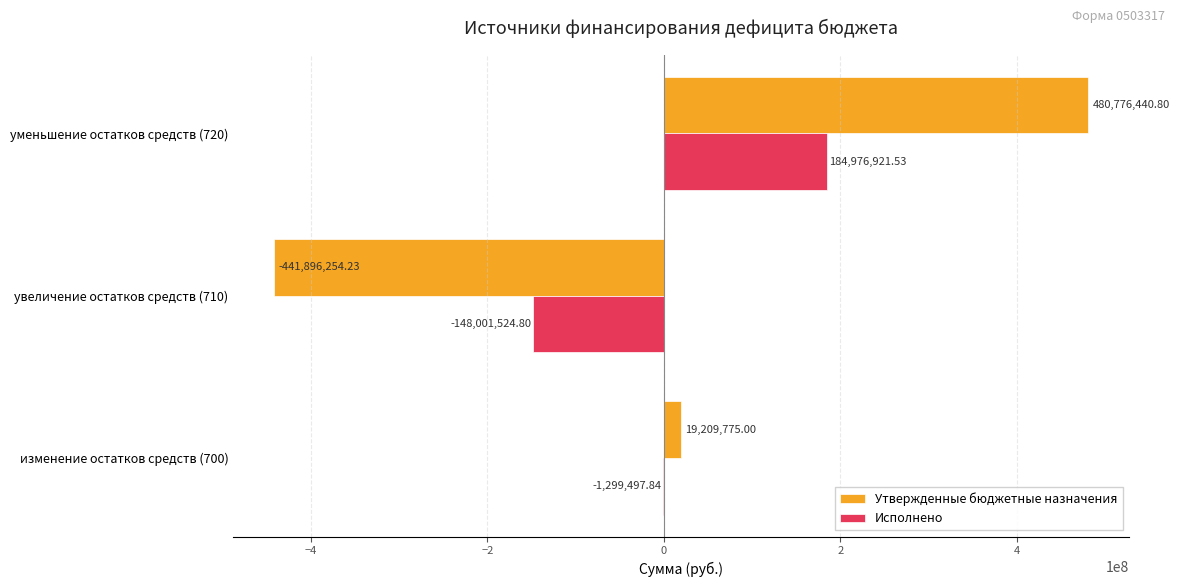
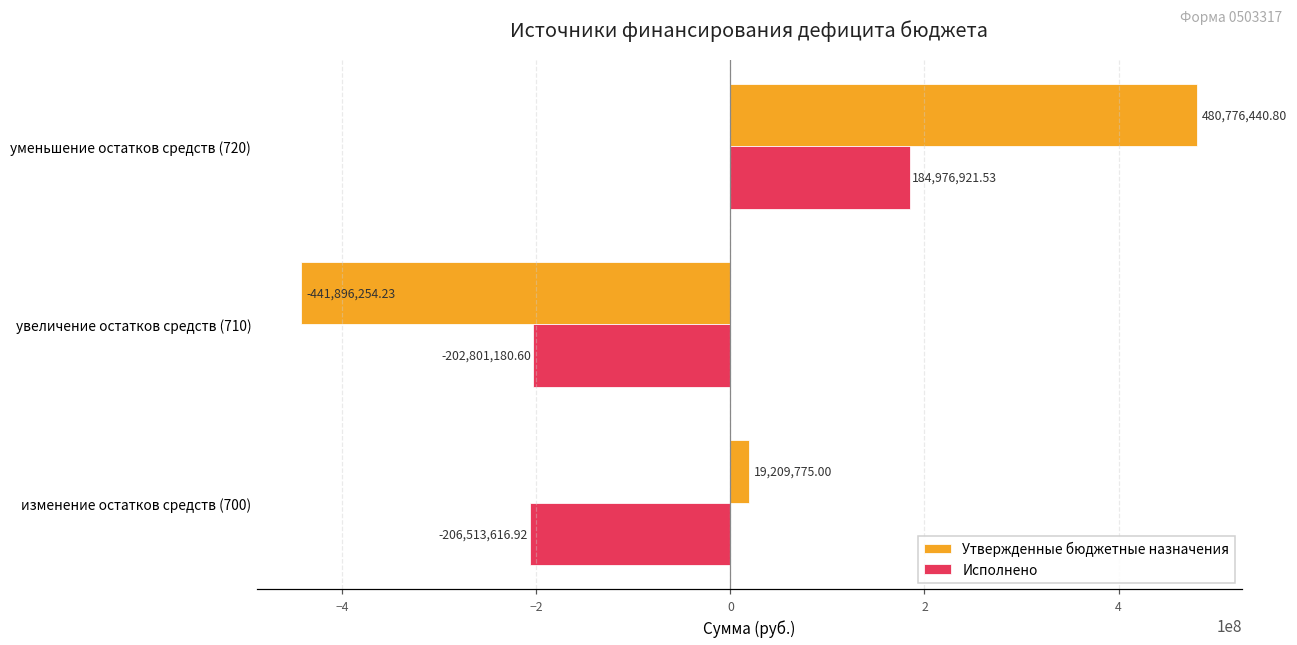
  {
    "Утвержденные бюджетные назначения": {
      "уменьшение остатков средств (720)": "480,776,440.80",
      "увеличение остатков средств (710)": "-441,896,254.23",
      "изменение остатков средств (700)": "19,209,775.00"
    },
    "Исполнено": {
      "уменьшение остатков средств (720)": "184,976,921.53",
-     "увеличение остатков средств (710)": "-148,001,524.80",
-     "изменение остатков средств (700)": "-1,299,497.84"
+     "увеличение остатков средств (710)": "-202,801,180.60",
+     "изменение остатков средств (700)": "-206,513,616.92"
    }
  }
